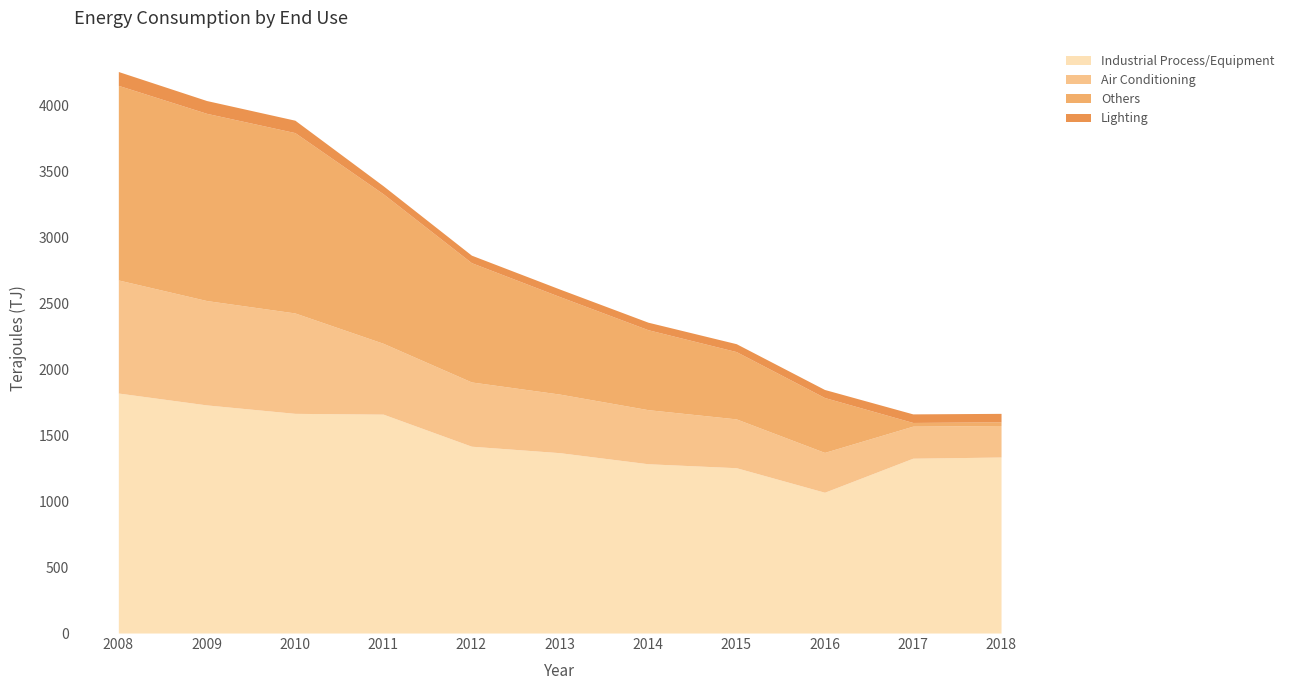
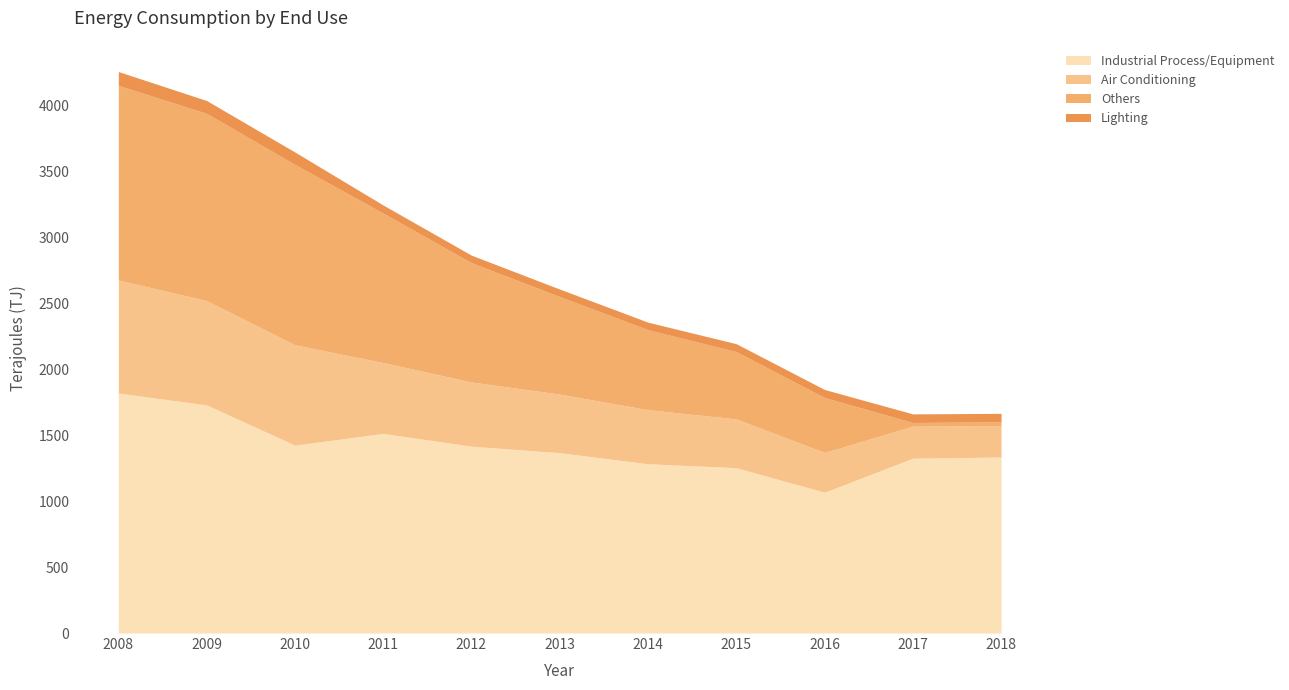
  {
    "Industrial Process/Equipment": {
      "2008": 1820,
      "2009": 1730,
-     "2010": 1670,
-     "2011": 1660,
+     "2010": 1420,
+     "2011": 1510,
      "2012": 1420,
      "2013": 1370,
      "2014": 1280,
      "2015": 1250,
      "2016": 1070,
      "2017": 1330,
      "2018": 1330
    }
  }
